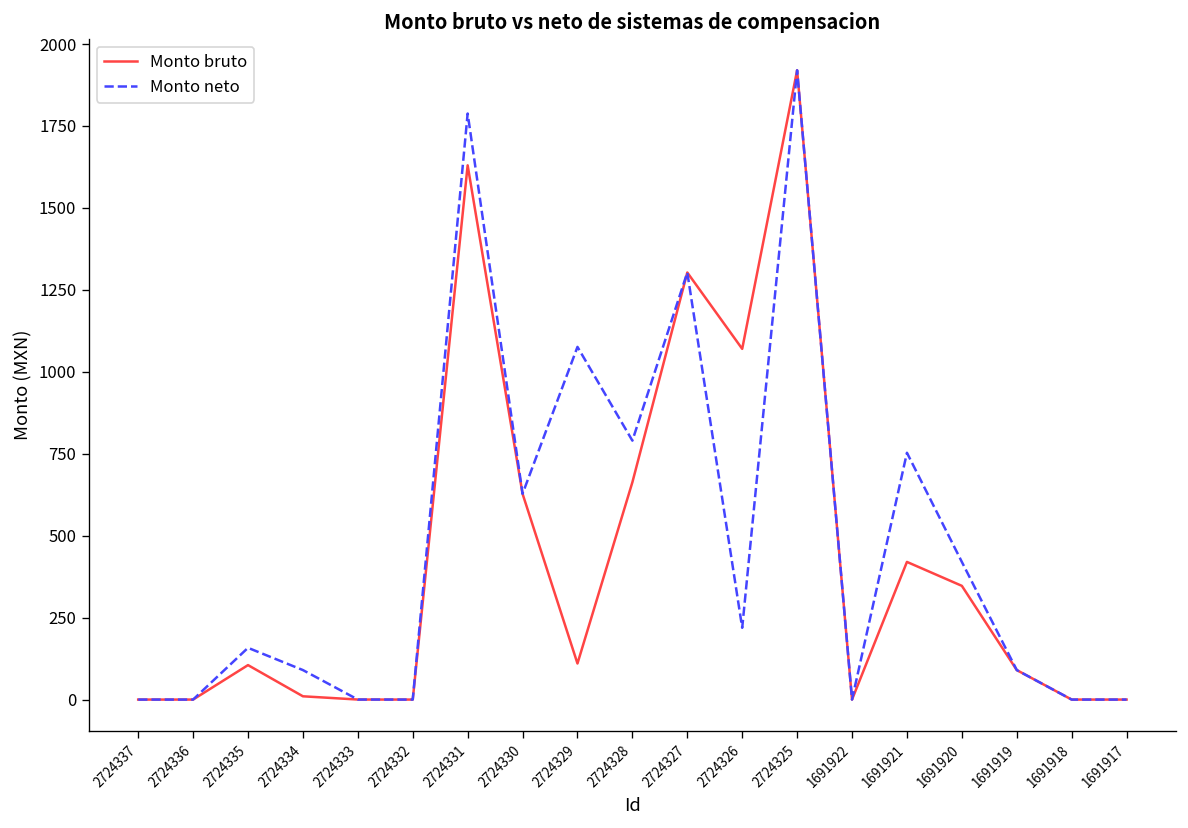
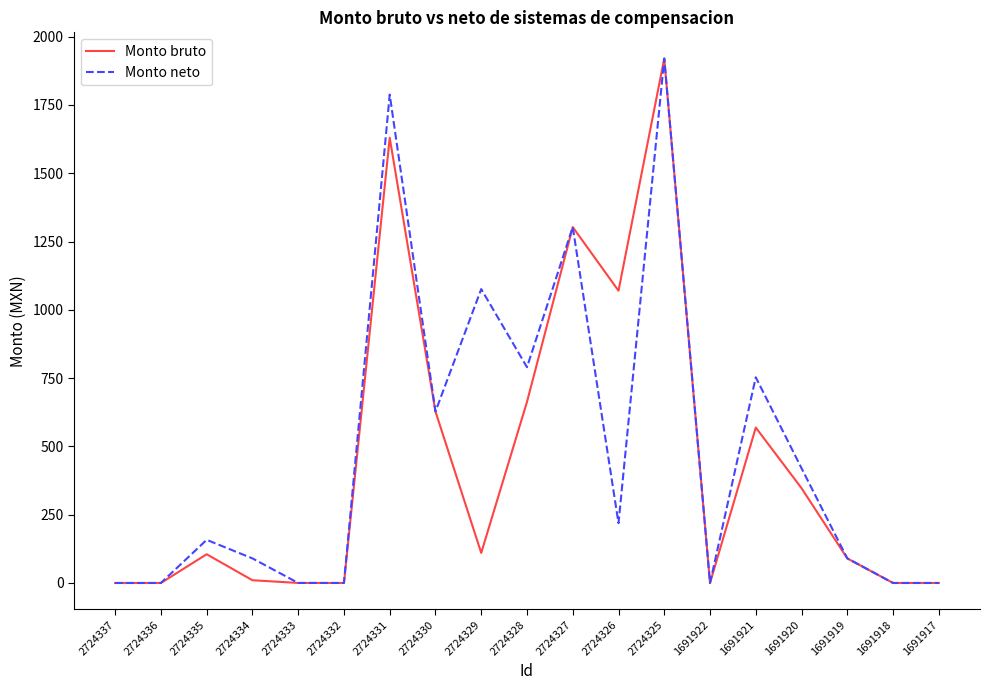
  {
    "Monto bruto": {
      "2724335": 110,
      "2724334": 10,
      "2724331": 1630,
      "2724329": 110,
      "2724328": 660,
      "2724326": 1070,
-     "1691921": 420,
+     "1691921": 570,
      "1691920": 350
    },
    "Monto neto": {
      "2724335": 160,
      "2724334": 90,
      "2724331": 1790,
      "2724329": 1080,
      "2724328": 790,
      "2724326": 220,
      "1691921": 750,
      "1691920": 420
    }
  }
